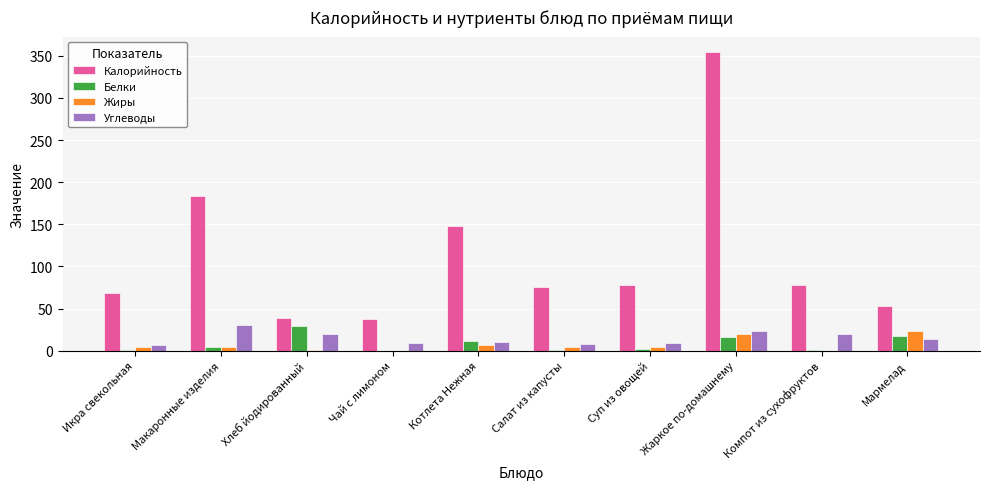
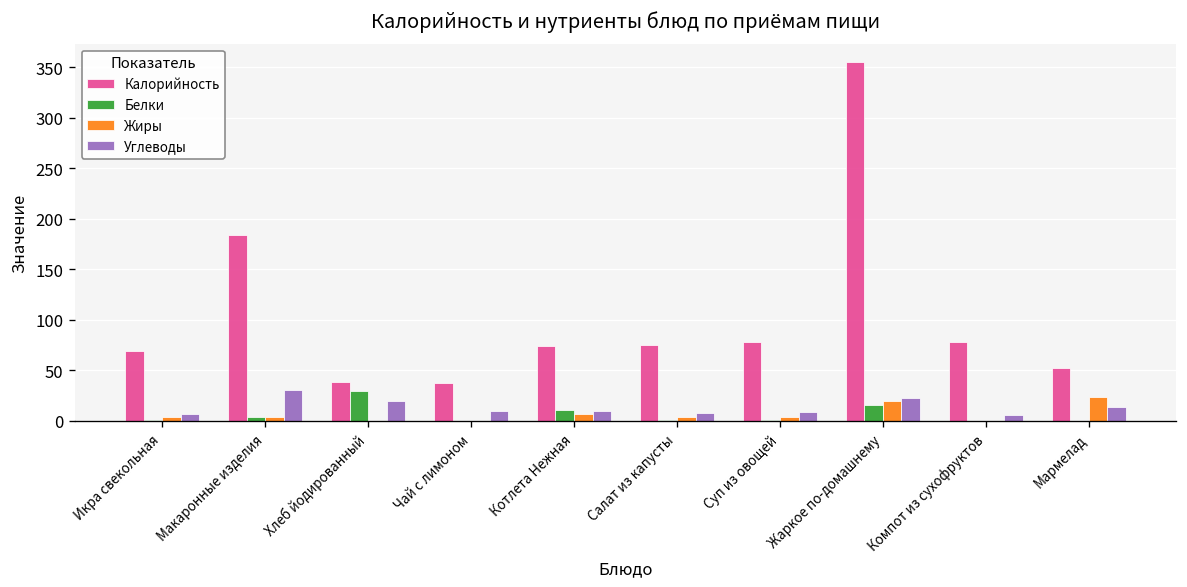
  {
    "Калорийность": {
      "Икра свекольная": 70,
      "Макаронные изделия": 180,
      "Хлеб йодированный": 40,
      "Чай с лимоном": 40,
-     "Котлета Нежная": 150,
+     "Котлета Нежная": 70,
      "Салат из капусты": 70,
      "Суп из овощей": 80,
      "Жаркое по-домашнему": 360,
      "Компот из сухофруктов": 80,
      "Мармелад": 50
    },
    "Белки": {
      "Макаронные изделия": 0,
      "Хлеб йодированный": 30,
      "Котлета Нежная": 10,
      "Жаркое по-домашнему": 20,
-     "Мармелад": 20
+     "Мармелад": 0
    },
    "Жиры": {
      "Икра свекольная": 0,
      "Макаронные изделия": 0,
      "Котлета Нежная": 10,
      "Салат из капусты": 0,
      "Суп из овощей": 0,
      "Жаркое по-домашнему": 20,
      "Компот из сухофруктов": 0,
      "Мармелад": 20
    },
    "Углеводы": {
      "Икра свекольная": 10,
      "Макаронные изделия": 30,
      "Хлеб йодированный": 20,
      "Чай с лимоном": 10,
      "Котлета Нежная": 10,
      "Салат из капусты": 10,
      "Суп из овощей": 10,
      "Жаркое по-домашнему": 20,
-     "Компот из сухофруктов": 20,
+     "Компот из сухофруктов": 10,
      "Мармелад": 10
    }
  }
